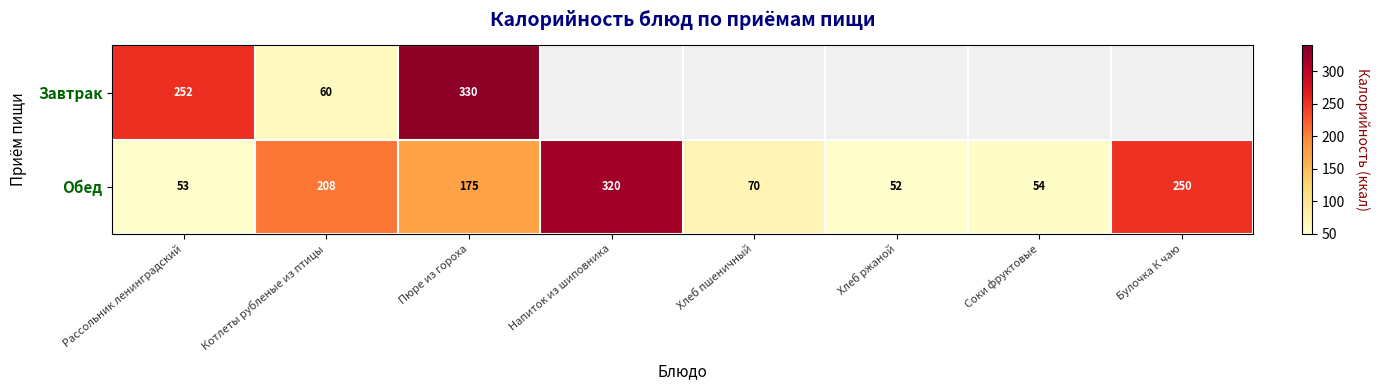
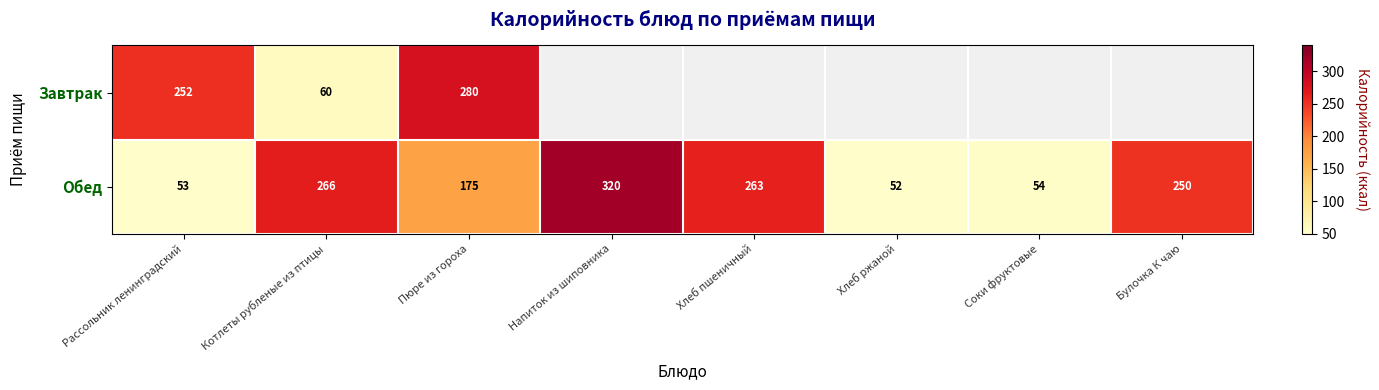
  {
    "Завтрак": {
      "Рассольник ленинградский": 252,
      "Котлеты рубленые из птицы": 60,
-     "Пюре из гороха": 330
+     "Пюре из гороха": 280
    },
    "Обед": {
      "Рассольник ленинградский": 53,
-     "Котлеты рубленые из птицы": 208,
+     "Котлеты рубленые из птицы": 266,
      "Пюре из гороха": 175,
      "Напиток из шиповника": 320,
-     "Хлеб пшеничный": 70,
+     "Хлеб пшеничный": 263,
      "Хлеб ржаной": 52,
      "Соки фруктовые": 54,
      "Булочка К чаю": 250
    }
  }
